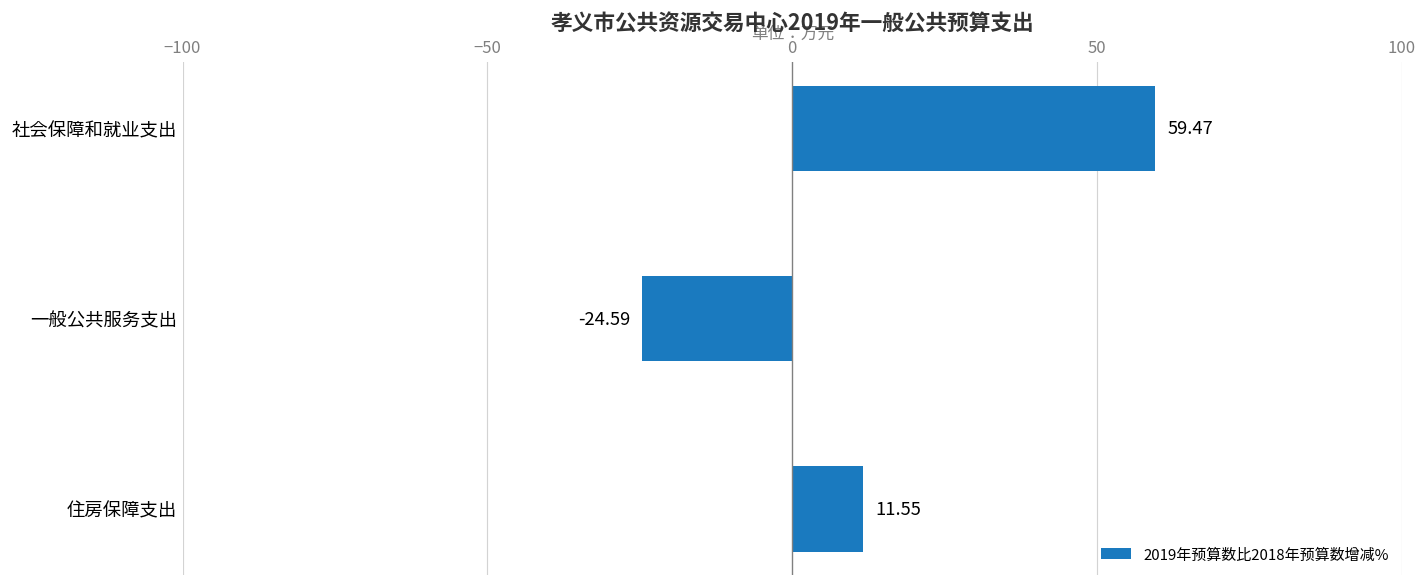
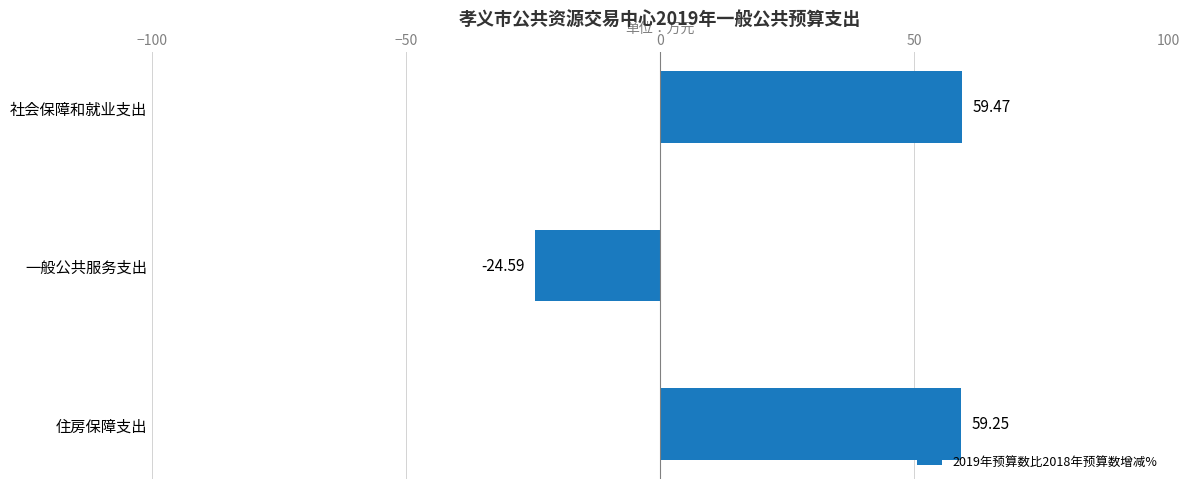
  {
    "社会保障和就业支出": 59.47,
    "一般公共服务支出": -24.59,
-   "住房保障支出": 11.55
+   "住房保障支出": 59.25
  }
